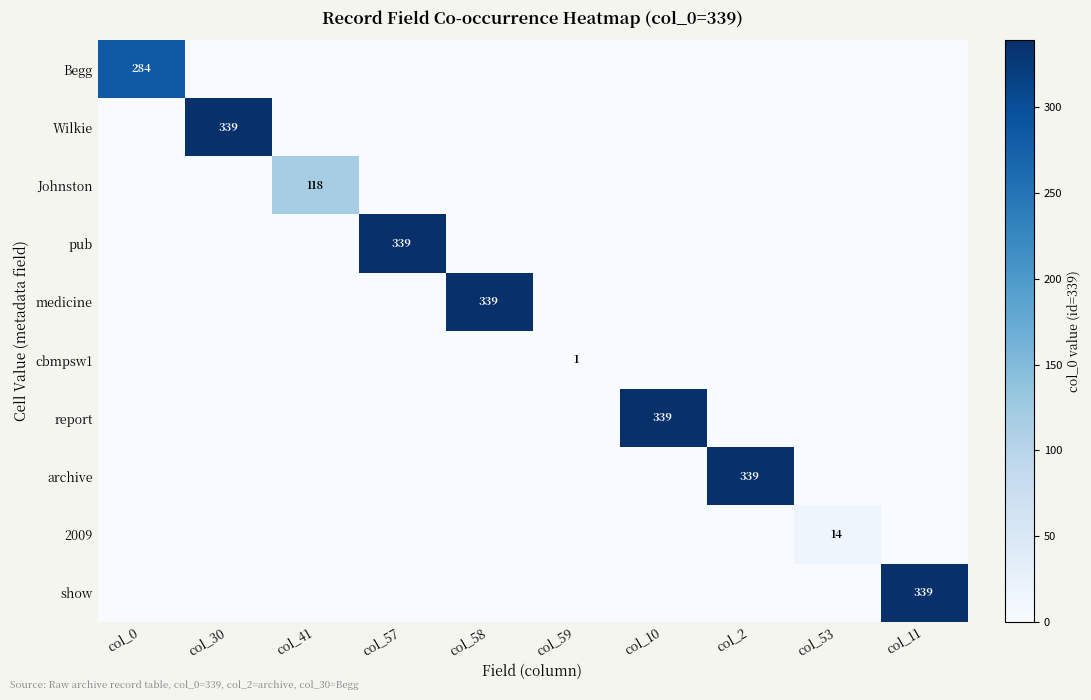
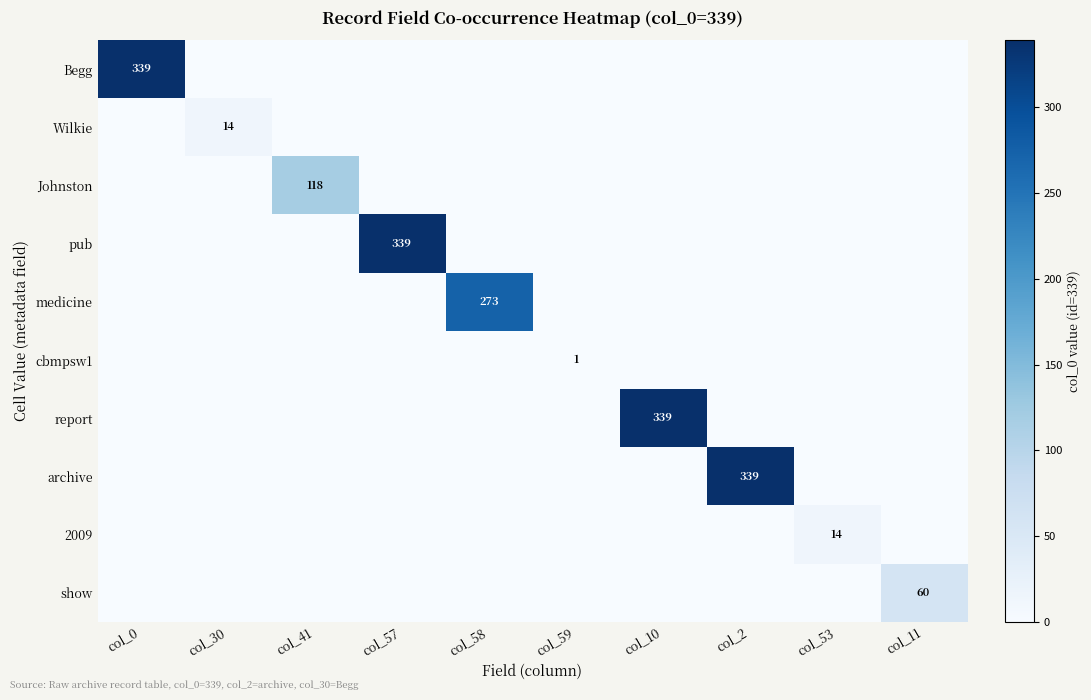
  {
    "Begg": {
-     "col_0": 284
+     "col_0": 339
    },
    "Wilkie": {
-     "col_30": 339
+     "col_30": 14
    },
    "Johnston": {
      "col_41": 118
    },
    "pub": {
      "col_57": 339
    },
    "medicine": {
-     "col_58": 339
+     "col_58": 273
    },
    "cbmpsw1": {
      "col_59": 1
    },
    "report": {
      "col_10": 339
    },
    "archive": {
      "col_2": 339
    },
    "2009": {
      "col_53": 14
    },
    "show": {
-     "col_11": 339
+     "col_11": 60
    }
  }
